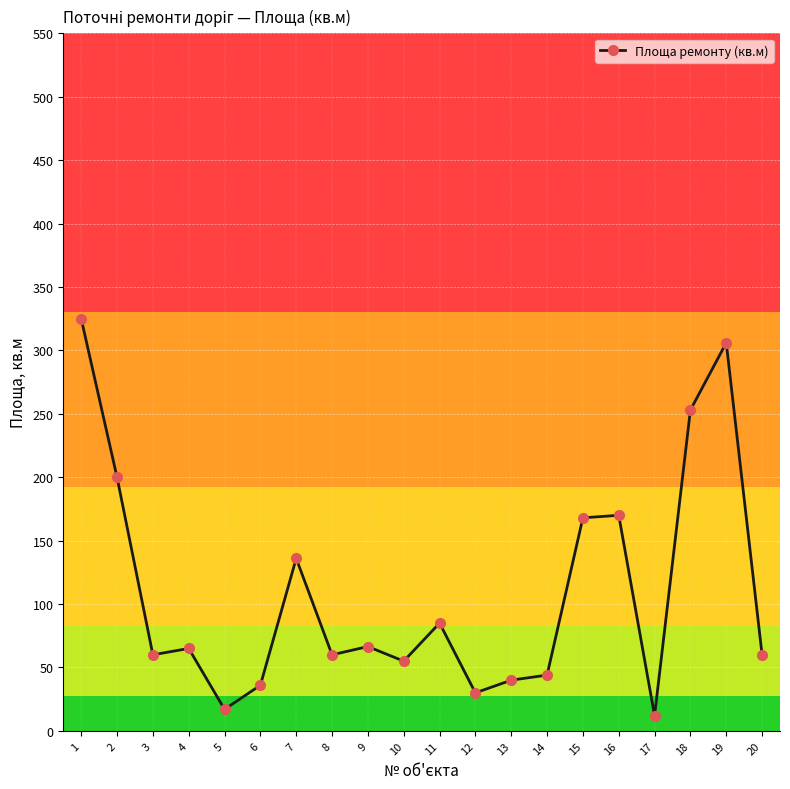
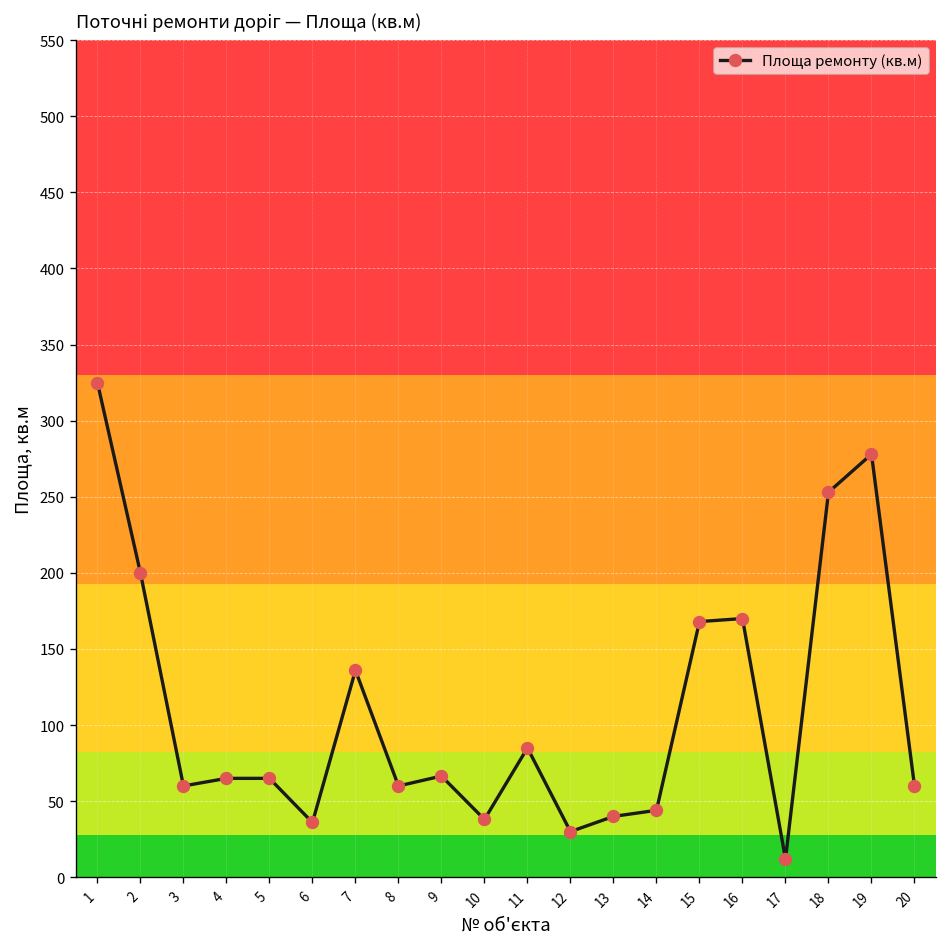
  {
    "1": 325,
    "2": 200,
    "3": 60,
    "4": 65,
-   "5": 17,
+   "5": 65,
    "6": 36,
    "7": 136,
    "8": 60,
    "9": 67,
-   "10": 55,
+   "10": 38,
    "11": 85,
    "12": 30,
    "13": 40,
    "14": 44,
    "15": 168,
    "16": 170,
    "17": 12,
    "18": 253,
-   "19": 306,
+   "19": 278,
    "20": 60
  }
